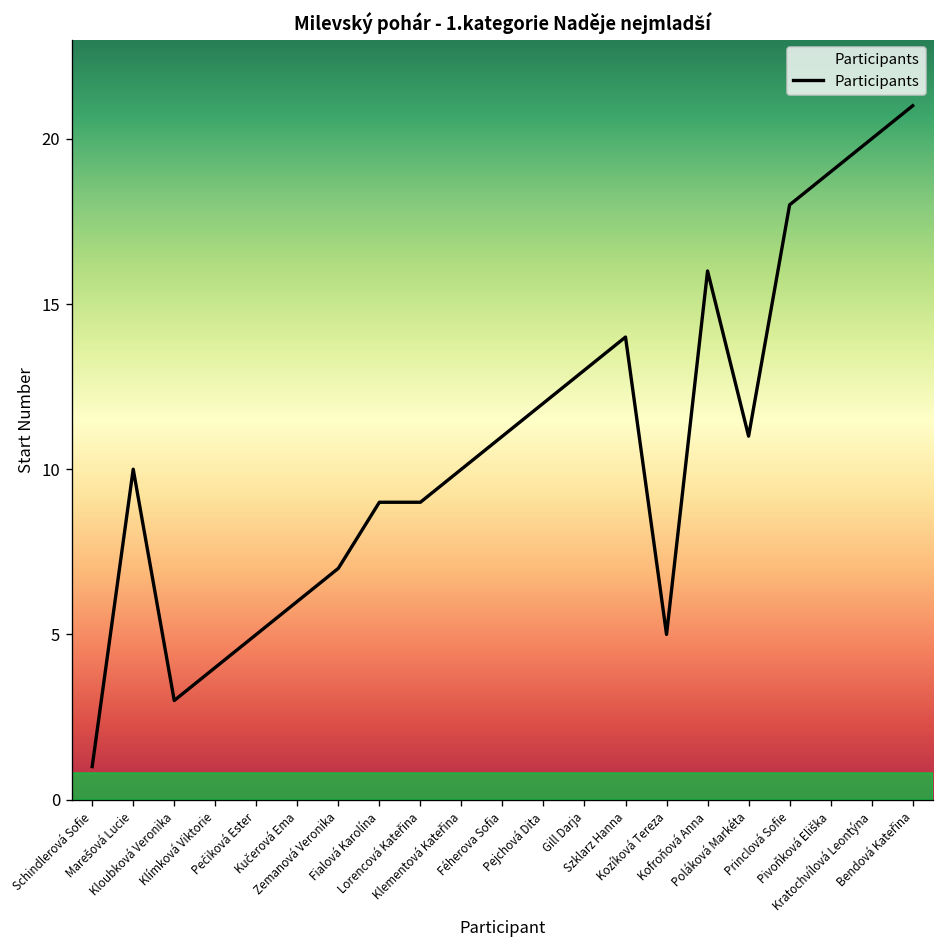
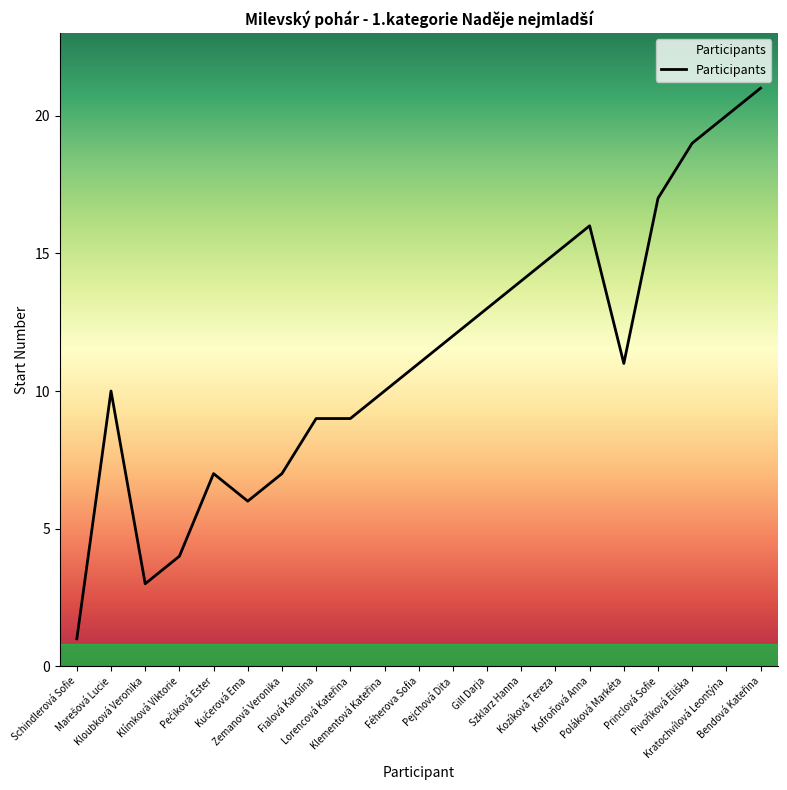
  {
    "Schindlerová Sofie": 1,
    "Marešová Lucie": 10,
    "Kloubková Veronika": 3,
    "Klímková Viktorie": 4,
-   "Pečiková Ester": 5,
+   "Pečiková Ester": 7,
    "Kučerová Ema": 6,
    "Zemanová Veronika": 7,
    "Fialová Karolína": 9,
    "Lorencová Kateřina": 9,
    "Klementová Kateřina": 10,
    "Féherova Sofia": 11,
    "Pejchová Dita": 12,
    "Gill Darja": 13,
    "Szklarz Hanna": 14,
-   "Kozíková Tereza": 5,
+   "Kozíková Tereza": 15,
    "Kofroňová Anna": 16,
    "Poláková Markéta": 11,
-   "Princlová Sofie": 18,
+   "Princlová Sofie": 17,
    "Pivoňková Eliška": 19,
    "Kratochvílová Leontýna": 20,
    "Bendová Kateřina": 21
  }
